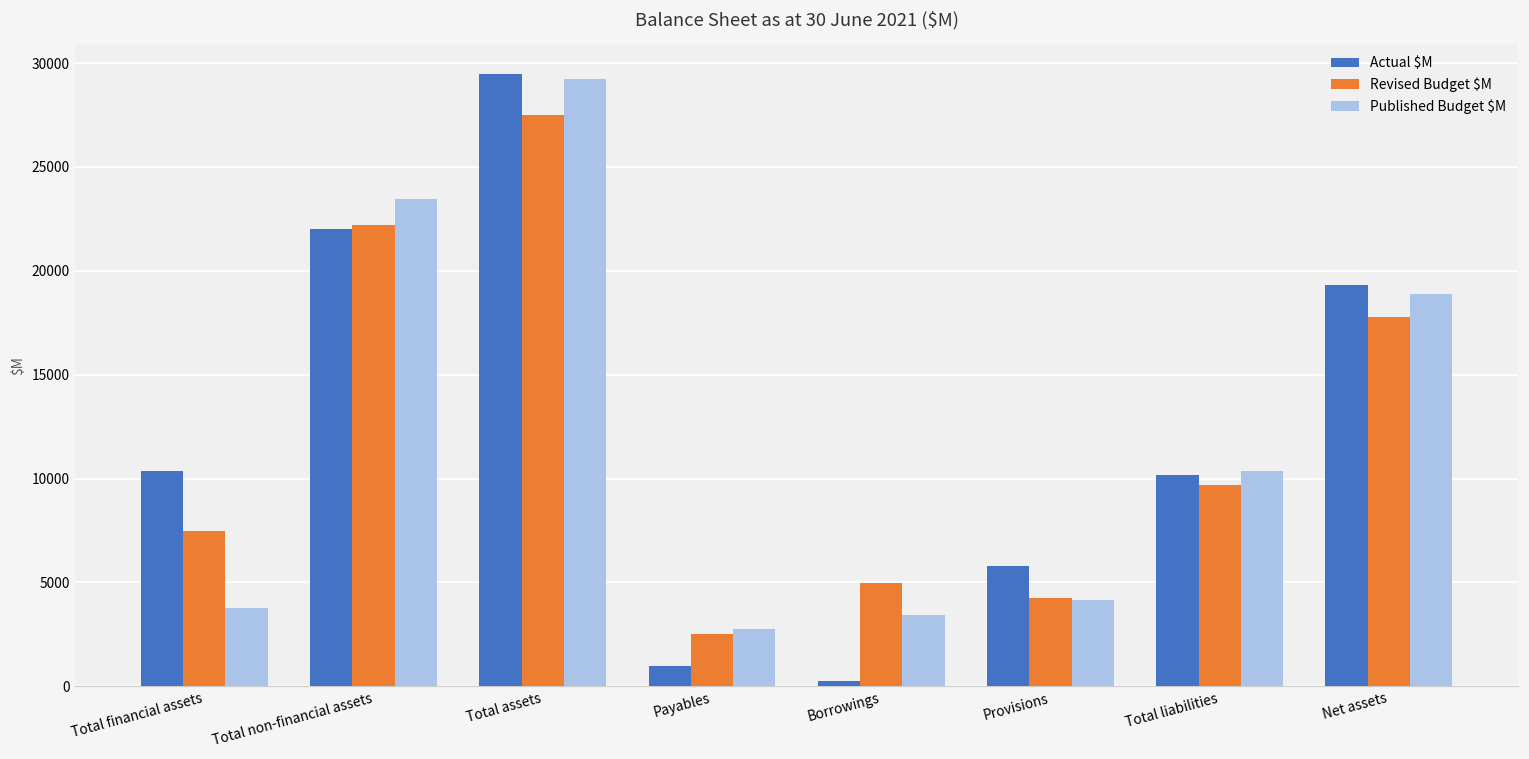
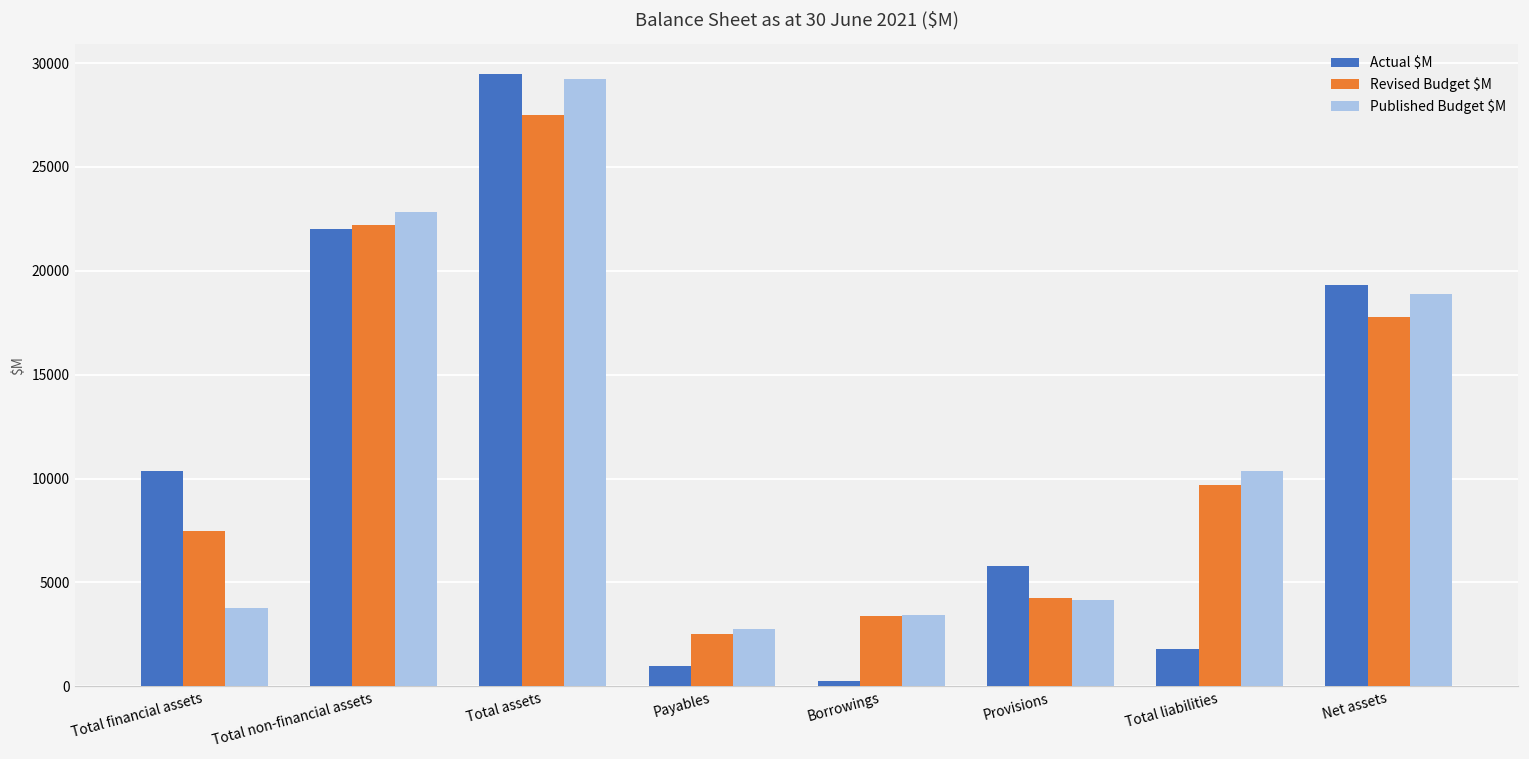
  {
    "Actual $M": {
      "Total financial assets": 10400,
      "Total non-financial assets": 22000,
      "Total assets": 29500,
      "Payables": 1000,
      "Borrowings": 300,
      "Provisions": 5800,
-     "Total liabilities": 10200,
+     "Total liabilities": 1800,
      "Net assets": 19300
    },
    "Revised Budget $M": {
      "Total financial assets": 7500,
      "Total non-financial assets": 22200,
      "Total assets": 27500,
      "Payables": 2500,
-     "Borrowings": 5000,
+     "Borrowings": 3400,
      "Provisions": 4300,
      "Total liabilities": 9700,
      "Net assets": 17800
    },
    "Published Budget $M": {
      "Total financial assets": 3800,
-     "Total non-financial assets": 23400,
+     "Total non-financial assets": 22800,
      "Total assets": 29300,
      "Payables": 2800,
      "Borrowings": 3400,
      "Provisions": 4200,
      "Total liabilities": 10400,
      "Net assets": 18900
    }
  }
